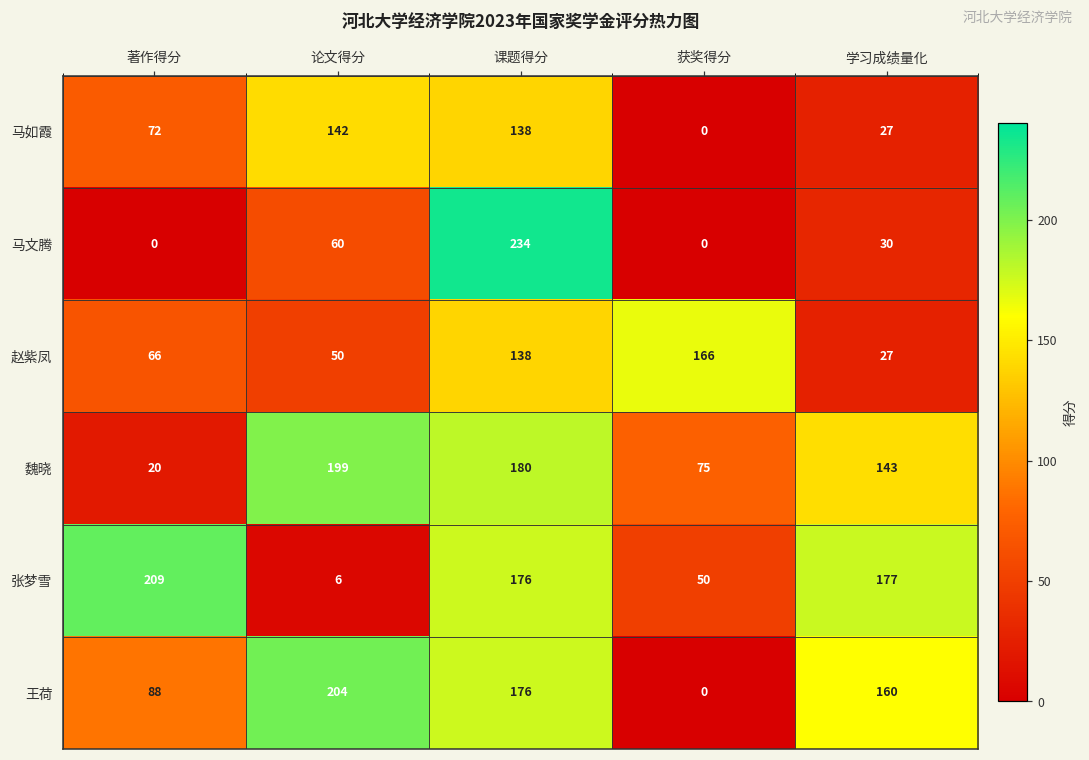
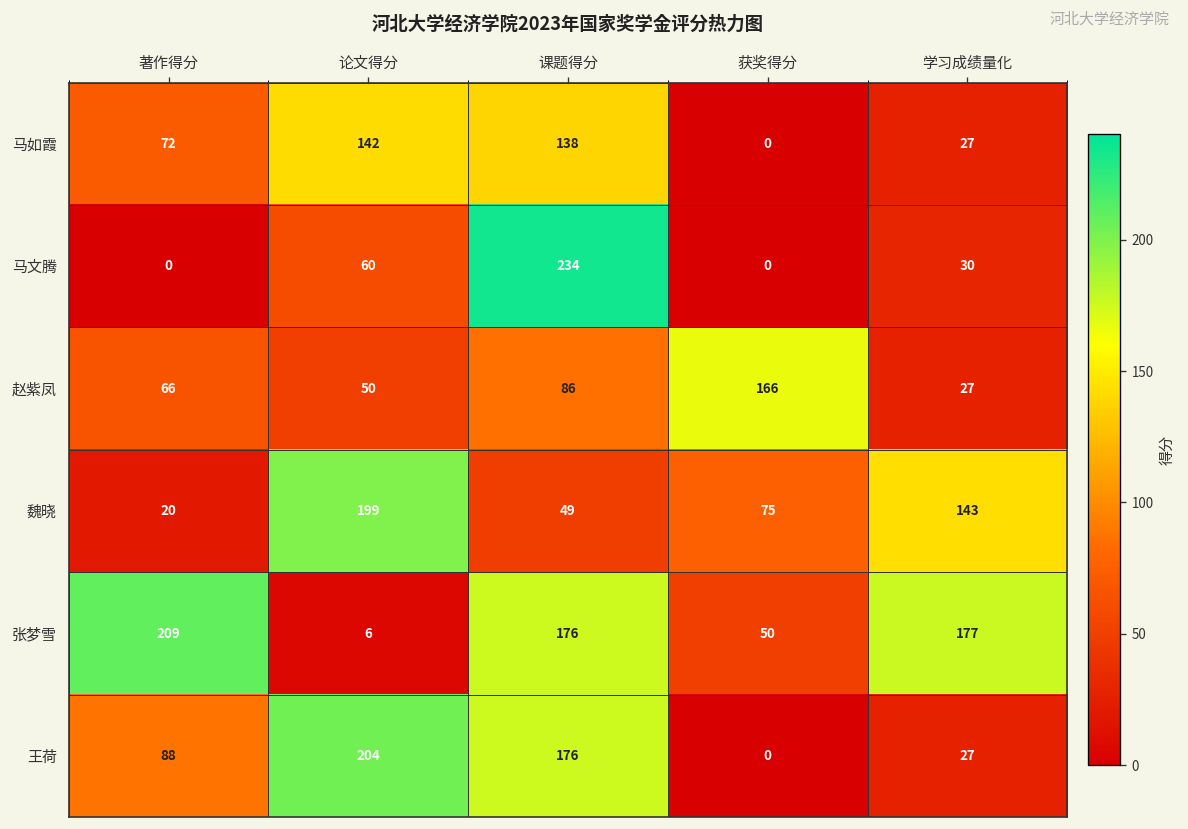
  {
    "马如霞": {
      "著作得分": 72,
      "论文得分": 142,
      "课题得分": 138,
      "获奖得分": 0,
      "学习成绩量化": 27
    },
    "马文腾": {
      "著作得分": 0,
      "论文得分": 60,
      "课题得分": 234,
      "获奖得分": 0,
      "学习成绩量化": 30
    },
    "赵紫凤": {
      "著作得分": 66,
      "论文得分": 50,
-     "课题得分": 138,
+     "课题得分": 86,
      "获奖得分": 166,
      "学习成绩量化": 27
    },
    "魏晓": {
      "著作得分": 20,
      "论文得分": 199,
-     "课题得分": 180,
+     "课题得分": 49,
      "获奖得分": 75,
      "学习成绩量化": 143
    },
    "张梦雪": {
      "著作得分": 209,
      "论文得分": 6,
      "课题得分": 176,
      "获奖得分": 50,
      "学习成绩量化": 177
    },
    "王荷": {
      "著作得分": 88,
      "论文得分": 204,
      "课题得分": 176,
      "获奖得分": 0,
-     "学习成绩量化": 160
+     "学习成绩量化": 27
    }
  }
